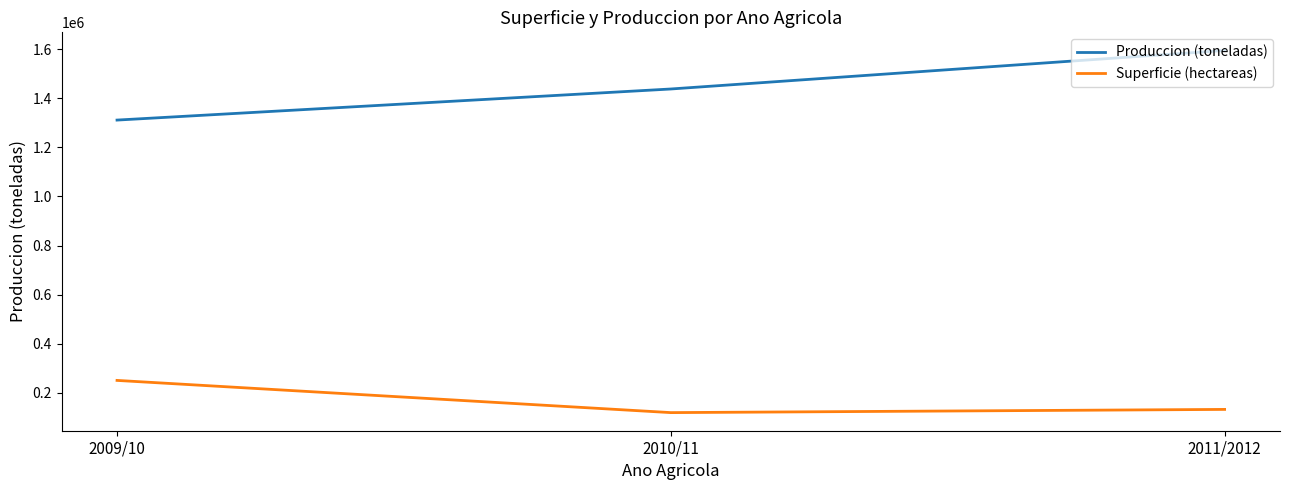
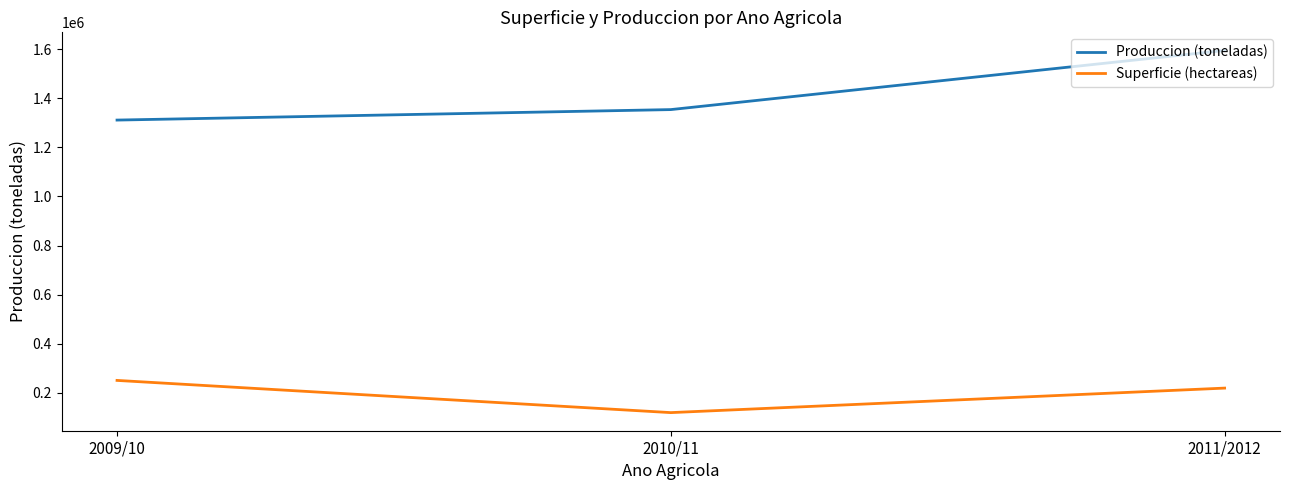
  {
    "Produccion (toneladas)": {
      "2009/10": 1310000,
-     "2010/11": 1440000
+     "2010/11": 1350000
    },
    "Superficie (hectareas)": {
      "2009/10": 250000,
      "2010/11": 120000,
-     "2011/2012": 130000
+     "2011/2012": 220000
    }
  }
